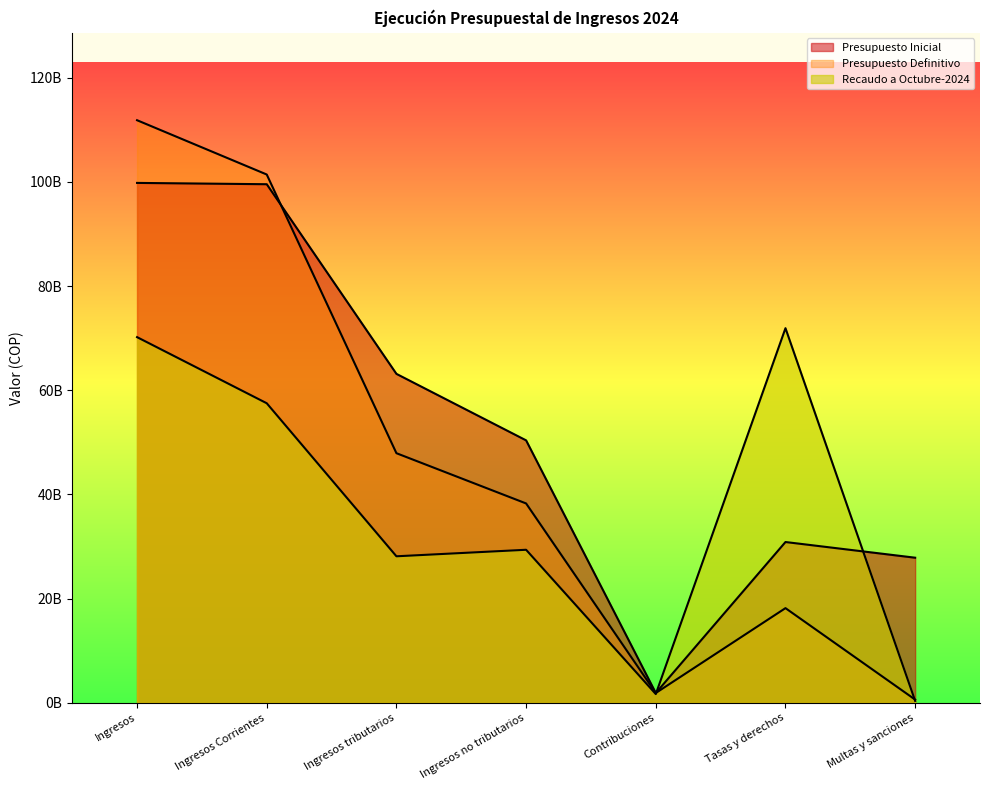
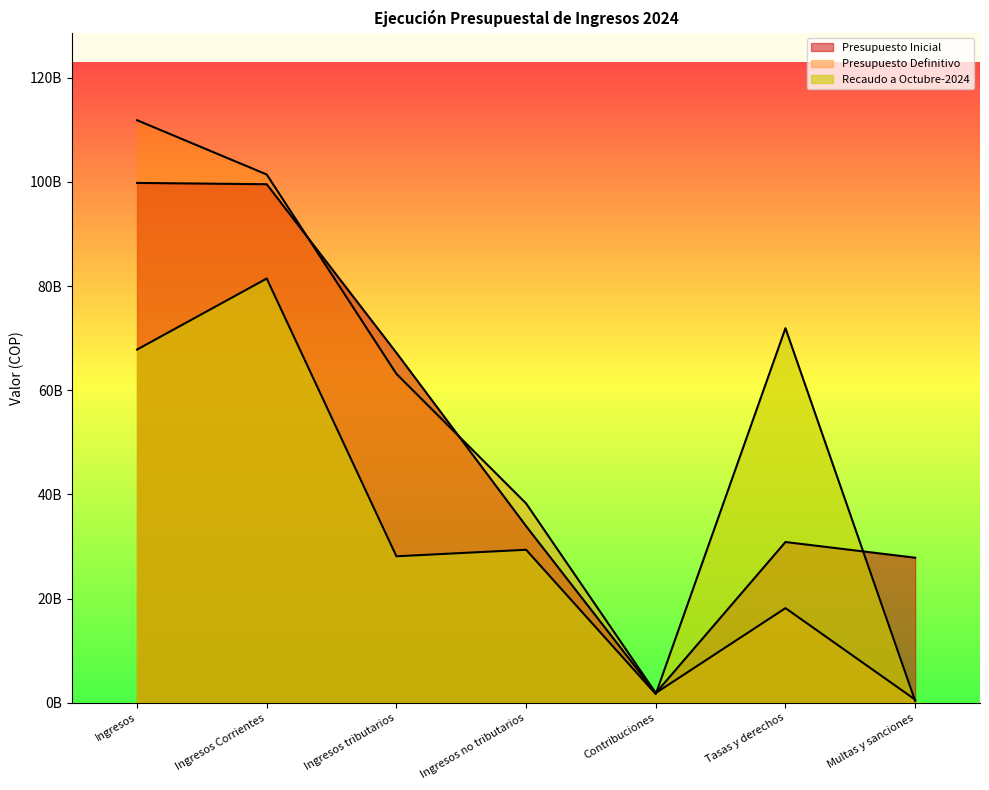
  {
    "Presupuesto Inicial": {
      "Ingresos": 100000000000,
      "Ingresos Corrientes": 100000000000,
-     "Ingresos tributarios": 63000000000,
-     "Ingresos no tributarios": 50000000000,
+     "Ingresos tributarios": 67000000000,
+     "Ingresos no tributarios": 34000000000,
      "Tasas y derechos": 31000000000,
      "Multas y sanciones": 28000000000
    },
    "Presupuesto Definitivo": {
      "Ingresos": 112000000000,
      "Ingresos Corrientes": 101000000000,
-     "Ingresos tributarios": 48000000000,
+     "Ingresos tributarios": 63000000000,
      "Ingresos no tributarios": 38000000000,
      "Tasas y derechos": 18000000000
    },
    "Recaudo a Octubre-2024": {
-     "Ingresos": 70000000000,
-     "Ingresos Corrientes": 57000000000,
+     "Ingresos": 68000000000,
+     "Ingresos Corrientes": 81000000000,
      "Ingresos tributarios": 28000000000,
      "Ingresos no tributarios": 29000000000,
      "Tasas y derechos": 72000000000
    }
  }
